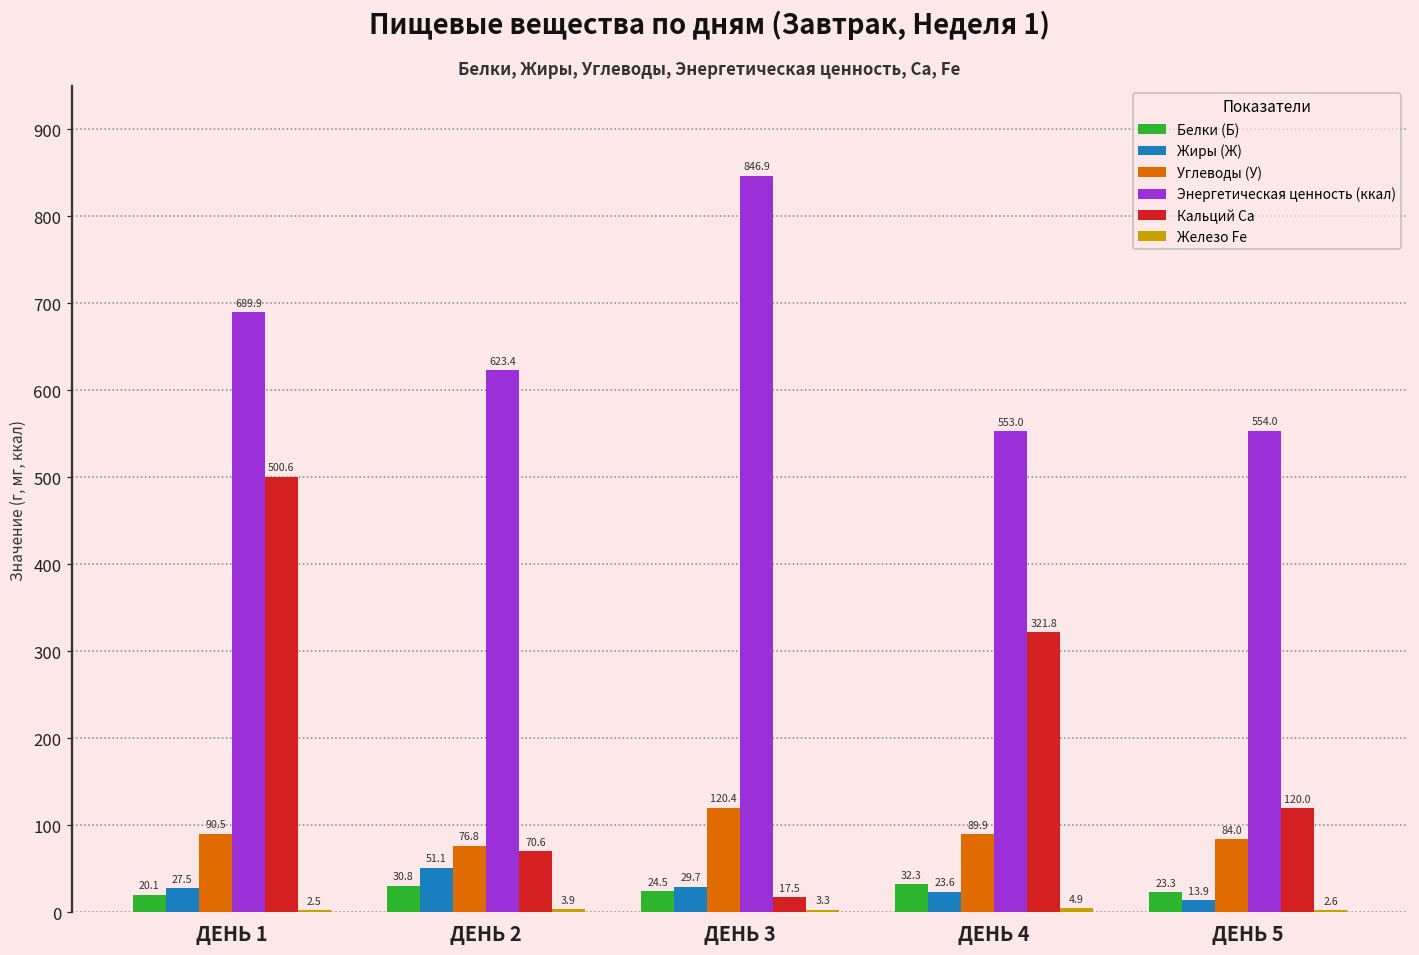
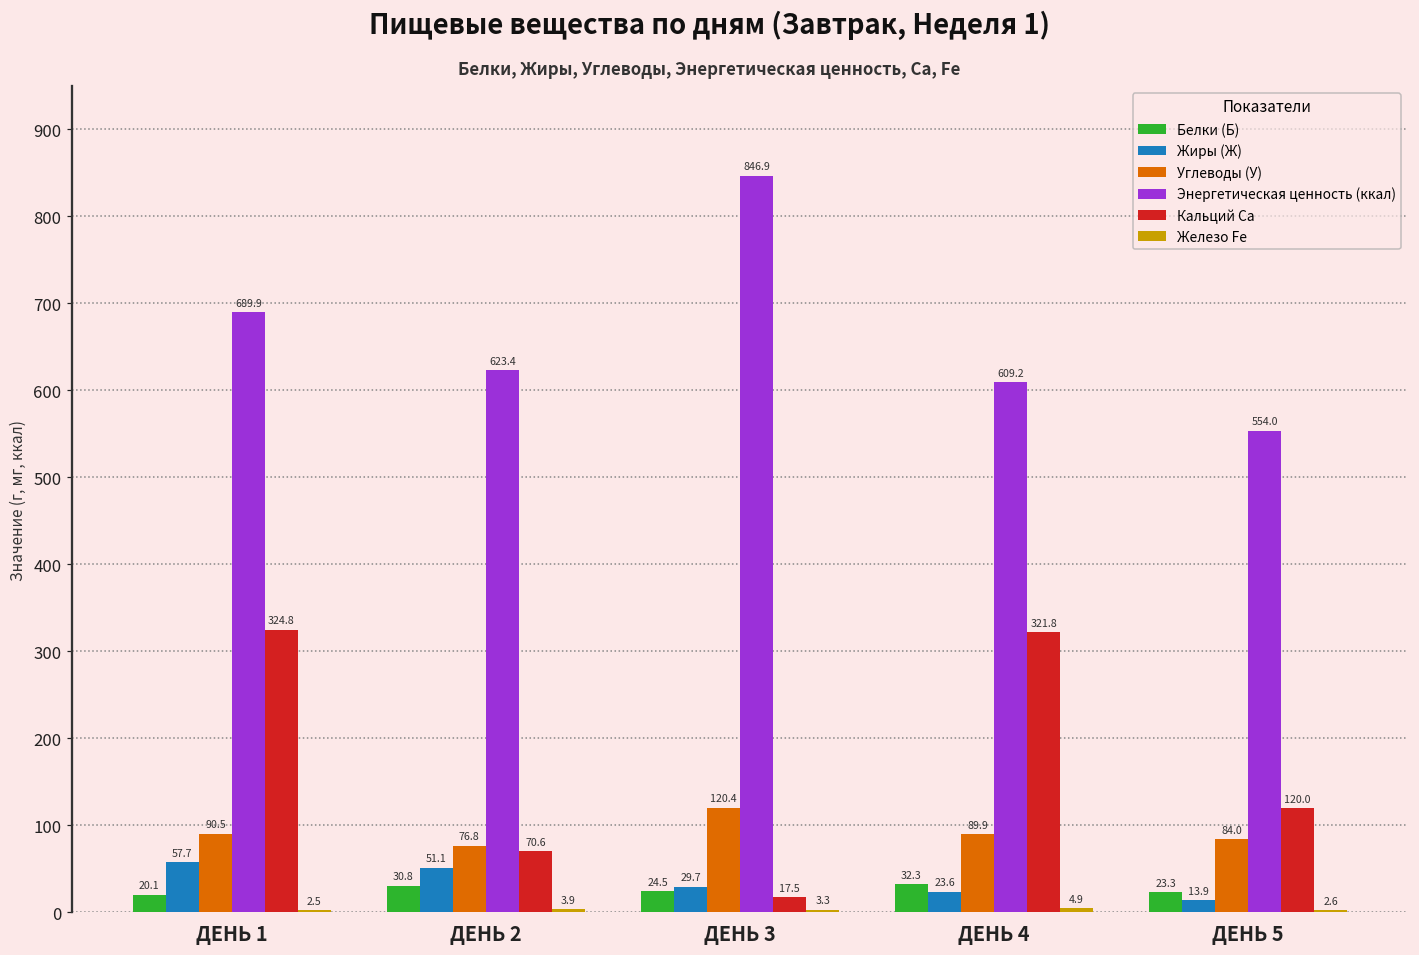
  {
    "Белки (Б)": {
      "ДЕНЬ 1": 20.1,
      "ДЕНЬ 2": 30.8,
      "ДЕНЬ 3": 24.5,
      "ДЕНЬ 4": 32.3,
      "ДЕНЬ 5": 23.3
    },
    "Жиры (Ж)": {
-     "ДЕНЬ 1": 27.5,
+     "ДЕНЬ 1": 57.7,
      "ДЕНЬ 2": 51.1,
      "ДЕНЬ 3": 29.7,
      "ДЕНЬ 4": 23.6,
      "ДЕНЬ 5": 13.9
    },
    "Энергетическая ценность (ккал)": {
      "ДЕНЬ 1": 689.9,
      "ДЕНЬ 2": 623.4,
      "ДЕНЬ 3": 846.9,
-     "ДЕНЬ 4": 553.0,
+     "ДЕНЬ 4": 609.2,
      "ДЕНЬ 5": 554.0
    },
    "Кальций Ca": {
-     "ДЕНЬ 1": 500.6,
+     "ДЕНЬ 1": 324.8,
      "ДЕНЬ 2": 70.6,
      "ДЕНЬ 3": 17.5,
      "ДЕНЬ 4": 321.8,
      "ДЕНЬ 5": 120.0
    }
  }
